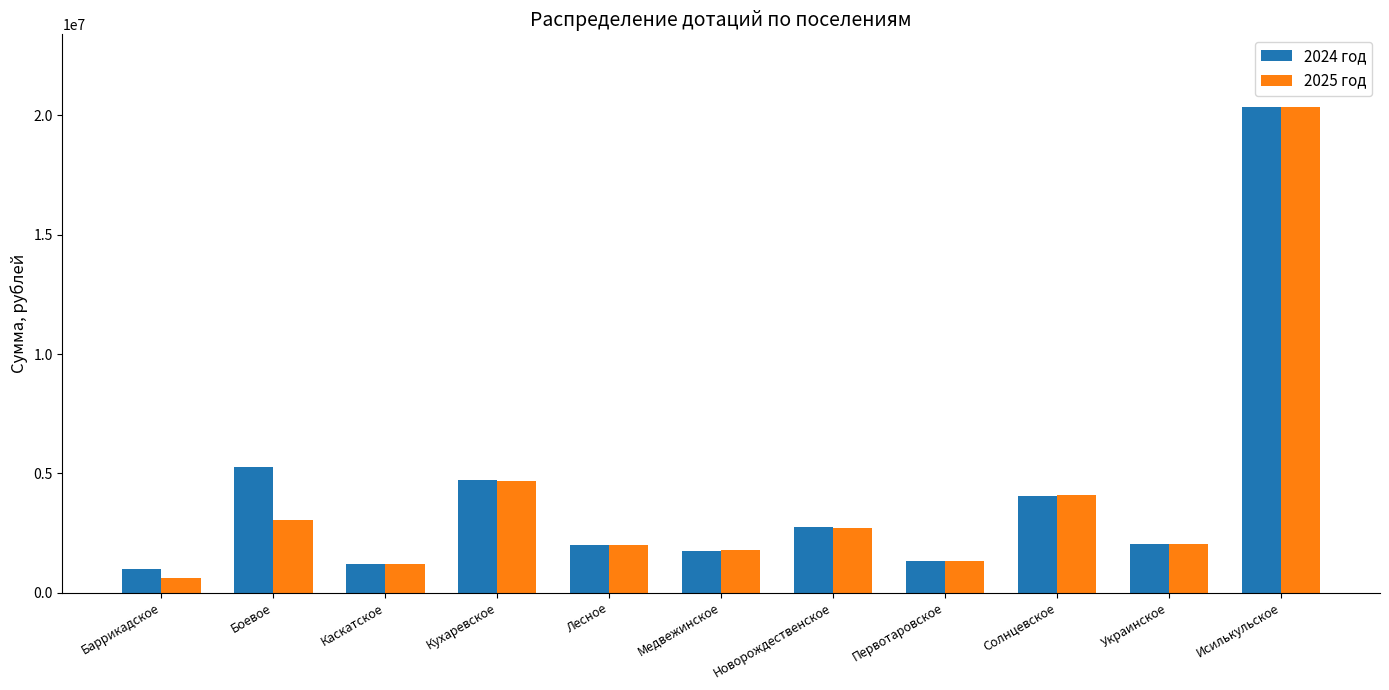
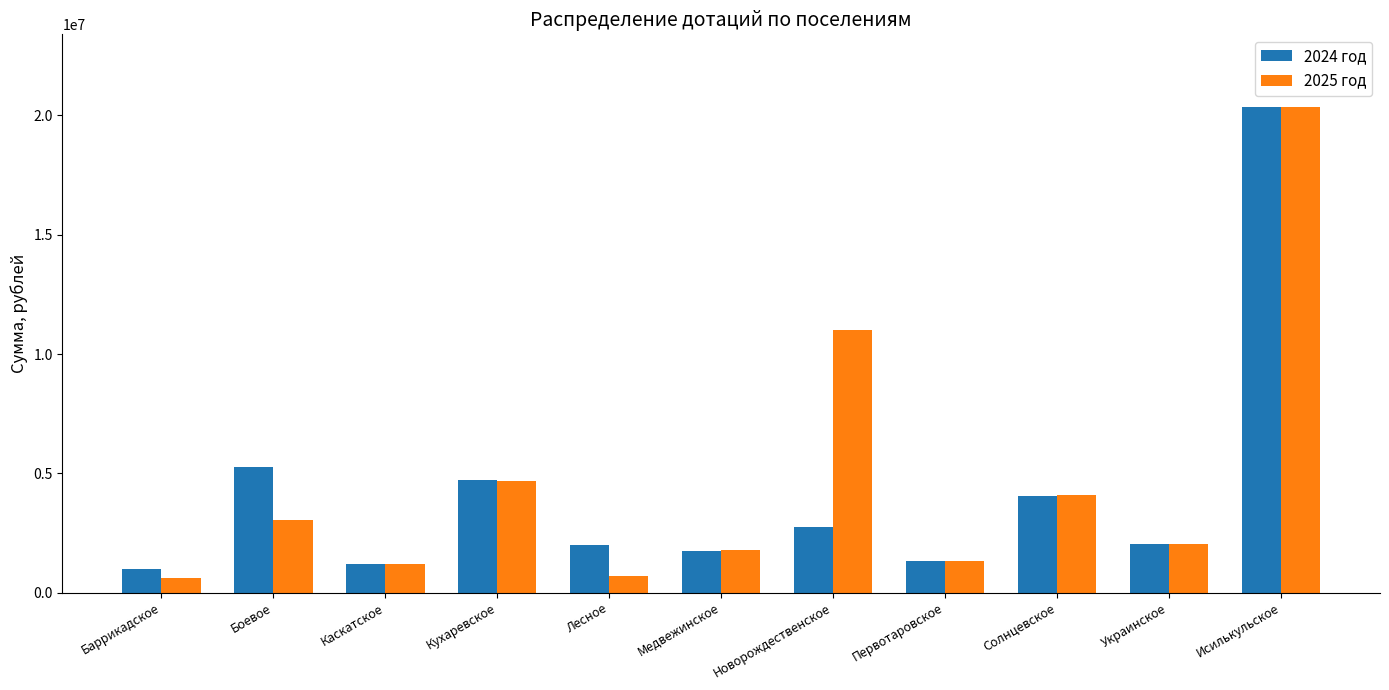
  {
    "2024 год": {
      "Баррикадское": 1000000,
      "Боевое": 5300000,
      "Каскатское": 1200000,
      "Кухаревское": 4700000,
      "Лесное": 2000000,
      "Медвежинское": 1800000,
      "Новорождественское": 2700000,
      "Первотаровское": 1300000,
      "Солнцевское": 4100000,
      "Украинское": 2000000,
      "Исилькульское": 20300000
    },
    "2025 год": {
      "Баррикадское": 600000,
      "Боевое": 3000000,
      "Каскатское": 1200000,
      "Кухаревское": 4700000,
-     "Лесное": 2000000,
+     "Лесное": 700000,
      "Медвежинское": 1800000,
-     "Новорождественское": 2700000,
+     "Новорождественское": 11000000,
      "Первотаровское": 1300000,
      "Солнцевское": 4100000,
      "Украинское": 2000000,
      "Исилькульское": 20300000
    }
  }
